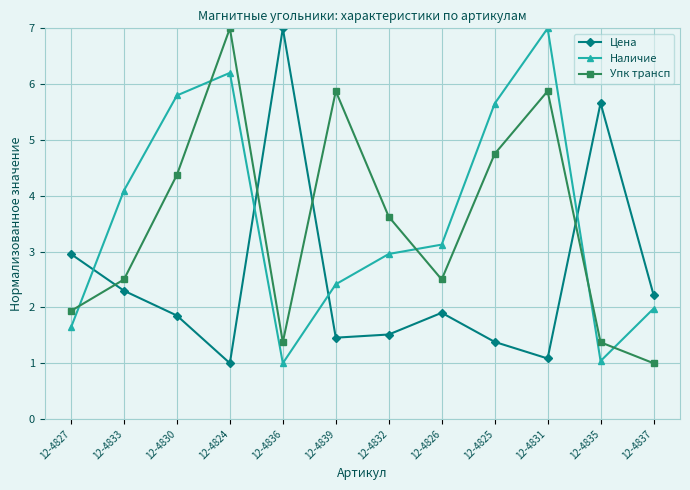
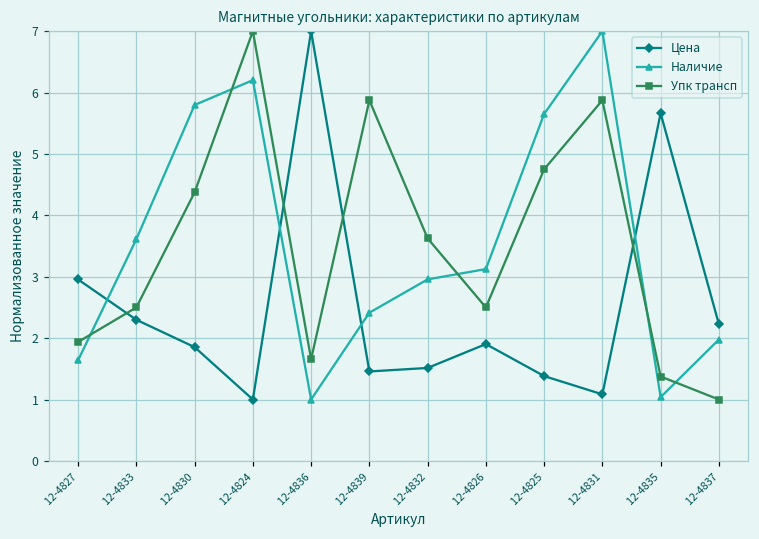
  {
    "Цена": {
      "12-4827": 3.0,
      "12-4833": 2.3,
      "12-4830": 1.9,
      "12-4824": 1.0,
      "12-4836": 7.0,
      "12-4839": 1.5,
      "12-4832": 1.5,
      "12-4826": 1.9,
      "12-4825": 1.4,
      "12-4831": 1.1,
      "12-4835": 5.7,
      "12-4837": 2.2
    },
    "Наличие": {
      "12-4827": 1.6,
-     "12-4833": 4.1,
+     "12-4833": 3.6,
      "12-4830": 5.8,
      "12-4824": 6.2,
      "12-4836": 1.0,
      "12-4839": 2.4,
      "12-4832": 3.0,
      "12-4826": 3.1,
      "12-4825": 5.7,
      "12-4831": 7.0,
      "12-4835": 1.0,
      "12-4837": 2.0
    },
    "Упк трансп": {
      "12-4827": 1.9,
      "12-4833": 2.5,
      "12-4830": 4.4,
      "12-4824": 7.0,
-     "12-4836": 1.4,
+     "12-4836": 1.7,
      "12-4839": 5.9,
      "12-4832": 3.6,
      "12-4826": 2.5,
      "12-4825": 4.8,
      "12-4831": 5.9,
      "12-4835": 1.4,
      "12-4837": 1.0
    }
  }
